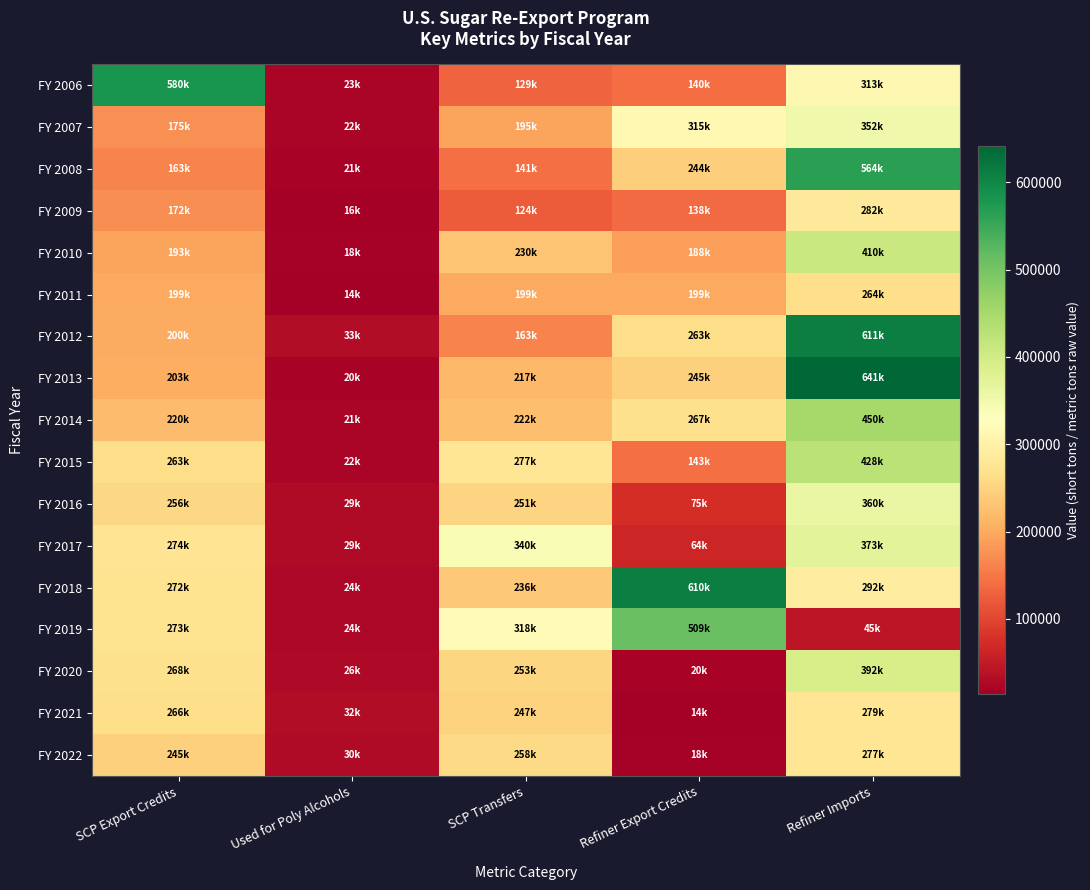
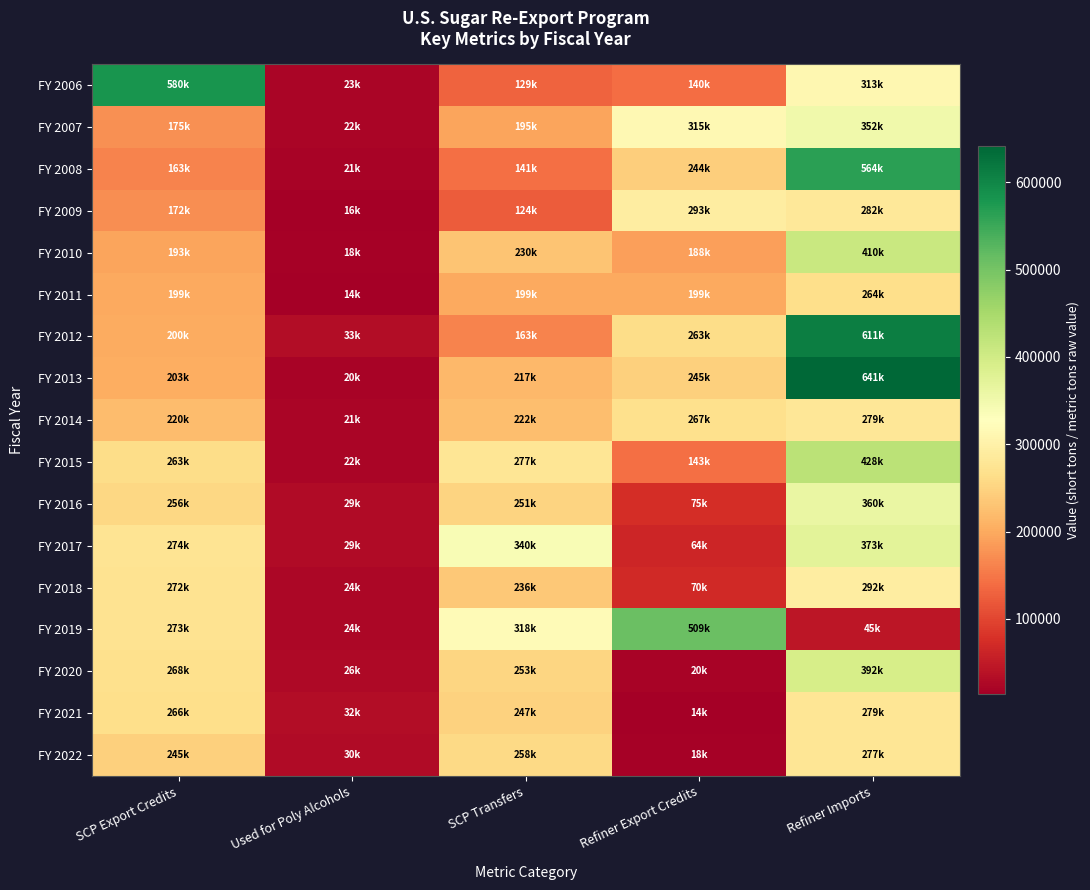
  {
    "FY 2006": {
      "SCP Export Credits": "580k",
      "Used for Poly Alcohols": "23k",
      "SCP Transfers": "129k",
      "Refiner Export Credits": "140k",
      "Refiner Imports": "313k"
    },
    "FY 2007": {
      "SCP Export Credits": "175k",
      "Used for Poly Alcohols": "22k",
      "SCP Transfers": "195k",
      "Refiner Export Credits": "315k",
      "Refiner Imports": "352k"
    },
    "FY 2008": {
      "SCP Export Credits": "163k",
      "Used for Poly Alcohols": "21k",
      "SCP Transfers": "141k",
      "Refiner Export Credits": "244k",
      "Refiner Imports": "564k"
    },
    "FY 2009": {
      "SCP Export Credits": "172k",
      "Used for Poly Alcohols": "16k",
      "SCP Transfers": "124k",
-     "Refiner Export Credits": "138k",
+     "Refiner Export Credits": "293k",
      "Refiner Imports": "282k"
    },
    "FY 2010": {
      "SCP Export Credits": "193k",
      "Used for Poly Alcohols": "18k",
      "SCP Transfers": "230k",
      "Refiner Export Credits": "188k",
      "Refiner Imports": "410k"
    },
    "FY 2011": {
      "SCP Export Credits": "199k",
      "Used for Poly Alcohols": "14k",
      "SCP Transfers": "199k",
      "Refiner Export Credits": "199k",
      "Refiner Imports": "264k"
    },
    "FY 2012": {
      "SCP Export Credits": "200k",
      "Used for Poly Alcohols": "33k",
      "SCP Transfers": "163k",
      "Refiner Export Credits": "263k",
      "Refiner Imports": "611k"
    },
    "FY 2013": {
      "SCP Export Credits": "203k",
      "Used for Poly Alcohols": "20k",
      "SCP Transfers": "217k",
      "Refiner Export Credits": "245k",
      "Refiner Imports": "641k"
    },
    "FY 2014": {
      "SCP Export Credits": "220k",
      "Used for Poly Alcohols": "21k",
      "SCP Transfers": "222k",
      "Refiner Export Credits": "267k",
-     "Refiner Imports": "450k"
+     "Refiner Imports": "279k"
    },
    "FY 2015": {
      "SCP Export Credits": "263k",
      "Used for Poly Alcohols": "22k",
      "SCP Transfers": "277k",
      "Refiner Export Credits": "143k",
      "Refiner Imports": "428k"
    },
    "FY 2016": {
      "SCP Export Credits": "256k",
      "Used for Poly Alcohols": "29k",
      "SCP Transfers": "251k",
      "Refiner Export Credits": "75k",
      "Refiner Imports": "360k"
    },
    "FY 2017": {
      "SCP Export Credits": "274k",
      "Used for Poly Alcohols": "29k",
      "SCP Transfers": "340k",
      "Refiner Export Credits": "64k",
      "Refiner Imports": "373k"
    },
    "FY 2018": {
      "SCP Export Credits": "272k",
      "Used for Poly Alcohols": "24k",
      "SCP Transfers": "236k",
-     "Refiner Export Credits": "610k",
+     "Refiner Export Credits": "70k",
      "Refiner Imports": "292k"
    },
    "FY 2019": {
      "SCP Export Credits": "273k",
      "Used for Poly Alcohols": "24k",
      "SCP Transfers": "318k",
      "Refiner Export Credits": "509k",
      "Refiner Imports": "45k"
    },
    "FY 2020": {
      "SCP Export Credits": "268k",
      "Used for Poly Alcohols": "26k",
      "SCP Transfers": "253k",
      "Refiner Export Credits": "20k",
      "Refiner Imports": "392k"
    },
    "FY 2021": {
      "SCP Export Credits": "266k",
      "Used for Poly Alcohols": "32k",
      "SCP Transfers": "247k",
      "Refiner Export Credits": "14k",
      "Refiner Imports": "279k"
    },
    "FY 2022": {
      "SCP Export Credits": "245k",
      "Used for Poly Alcohols": "30k",
      "SCP Transfers": "258k",
      "Refiner Export Credits": "18k",
      "Refiner Imports": "277k"
    }
  }
